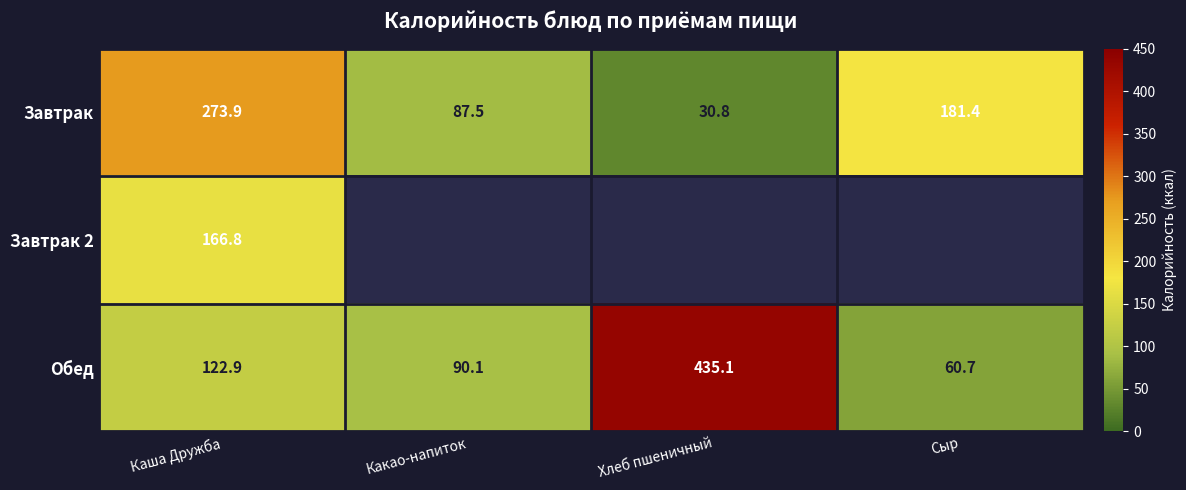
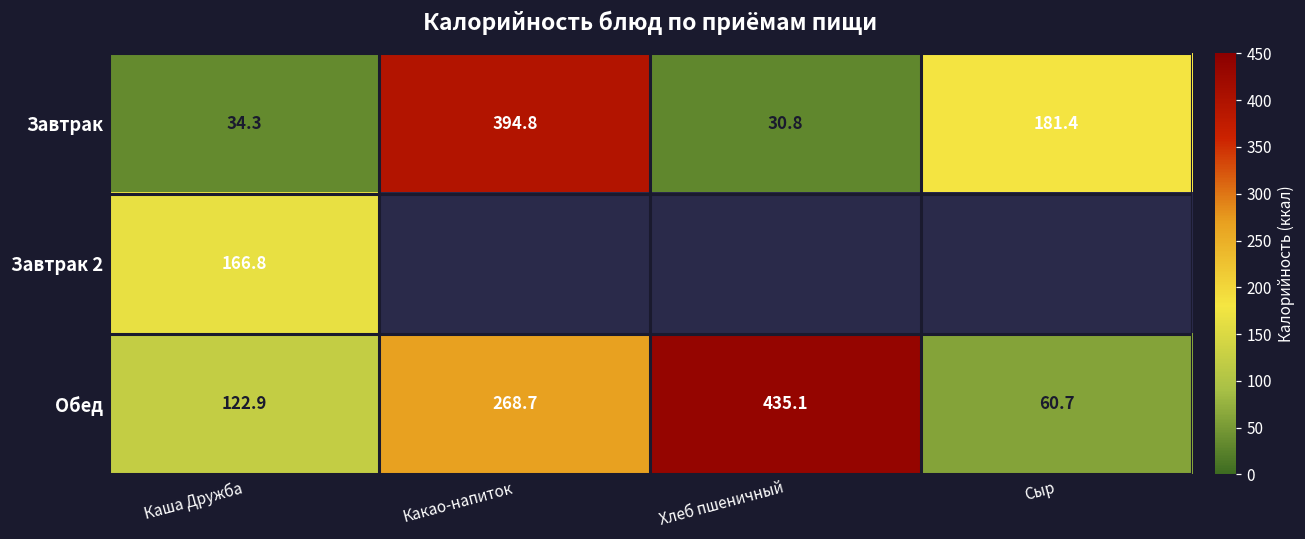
  {
    "Завтрак": {
-     "Каша Дружба": 273.9,
-     "Какао-напиток": 87.5,
+     "Каша Дружба": 34.3,
+     "Какао-напиток": 394.8,
      "Хлеб пшеничный": 30.8,
      "Сыр": 181.4
    },
    "Завтрак 2": {
      "Каша Дружба": 166.8
    },
    "Обед": {
      "Каша Дружба": 122.9,
-     "Какао-напиток": 90.1,
+     "Какао-напиток": 268.7,
      "Хлеб пшеничный": 435.1,
      "Сыр": 60.7
    }
  }
